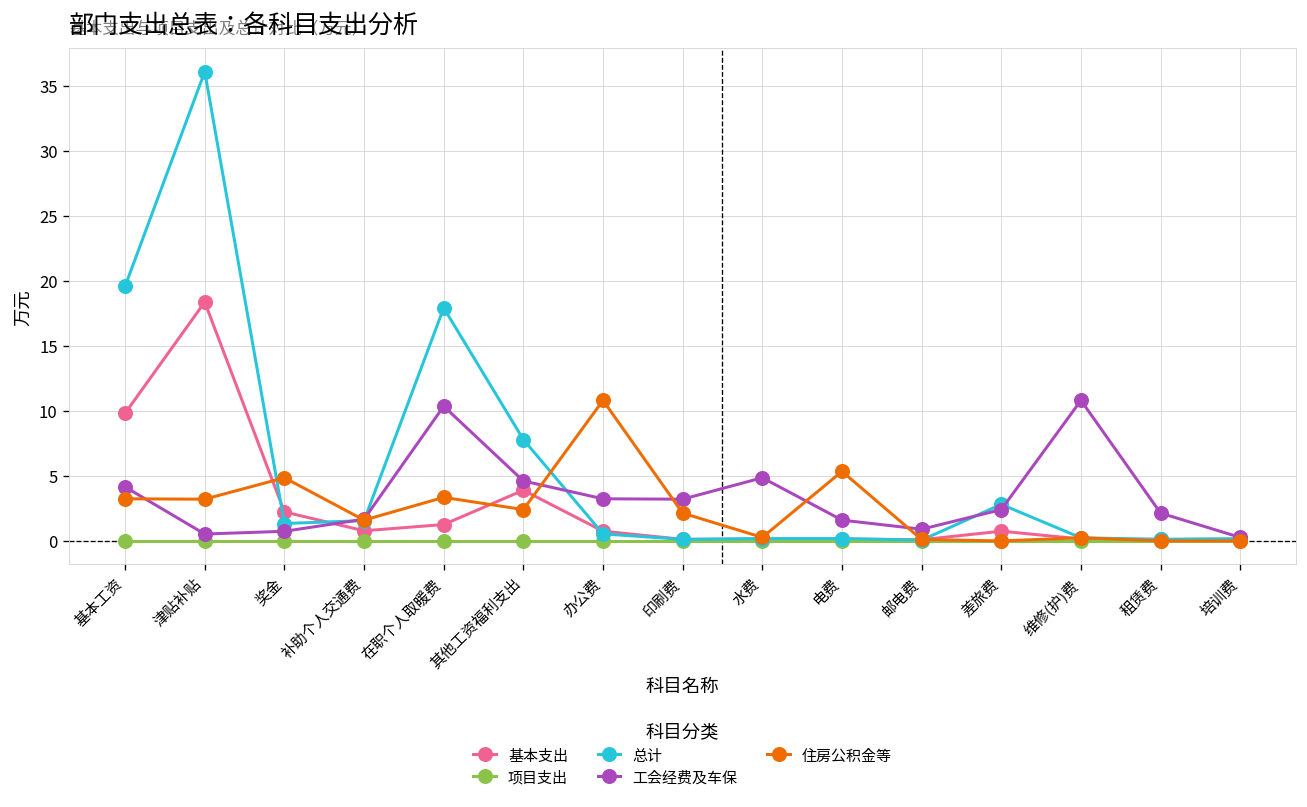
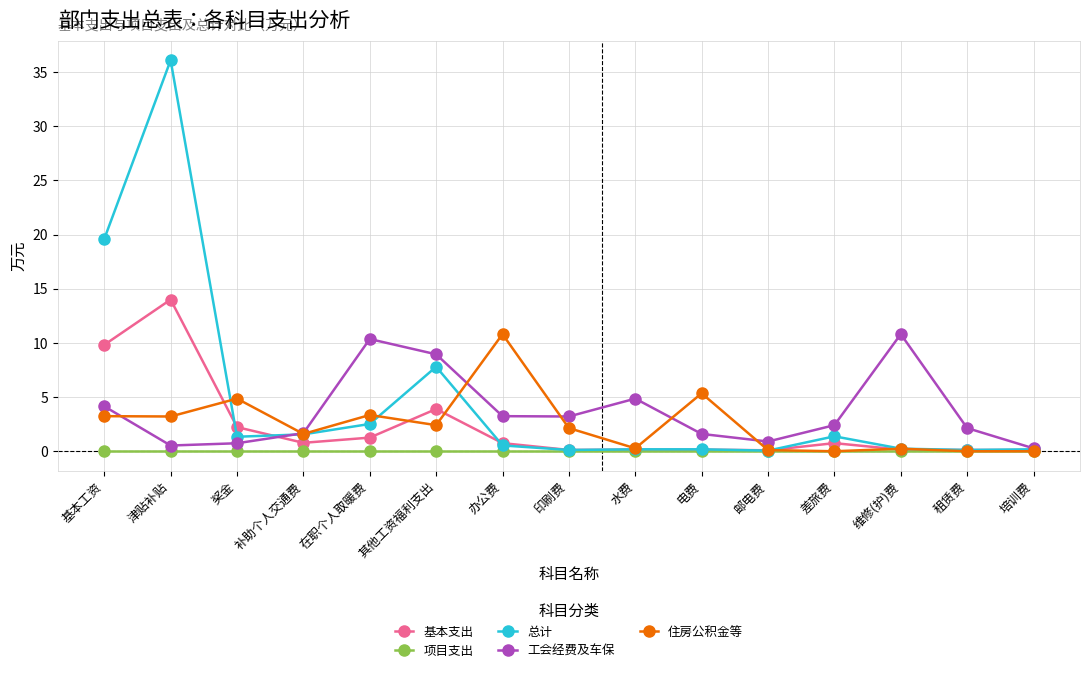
  {
    "基本支出": {
      "基本工资": 9.8,
-     "津贴补贴": 18.4,
+     "津贴补贴": 14.0,
      "奖金": 2.2,
      "补助个人交通费": 0.8,
      "在职个人取暖费": 1.3,
      "其他工资福利支出": 3.9,
      "差旅费": 0.8
    },
    "项目支出": {
      "基本工资": 0.0,
      "津贴补贴": 0.0,
      "奖金": 0.0,
      "补助个人交通费": 0.0,
      "在职个人取暖费": 0.0,
      "其他工资福利支出": 0.0,
      "办公费": 0.0
    },
    "总计": {
      "基本工资": 19.6,
      "津贴补贴": 36.1,
      "奖金": 1.3,
-     "在职个人取暖费": 17.9,
+     "在职个人取暖费": 2.5,
      "其他工资福利支出": 7.8,
-     "差旅费": 2.8
+     "差旅费": 1.4
    },
    "工会经费及车保": {
      "基本工资": 4.2,
      "津贴补贴": 0.5,
      "奖金": 0.7,
      "在职个人取暖费": 10.4,
-     "其他工资福利支出": 4.6,
+     "其他工资福利支出": 9.0,
      "办公费": 3.2,
      "印刷费": 3.2,
      "水费": 4.9,
      "电费": 1.6,
      "邮电费": 0.9,
      "差旅费": 2.4,
      "维修(护)费": 10.8,
      "租赁费": 2.1
    },
    "住房公积金等": {
      "基本工资": 3.2,
      "津贴补贴": 3.2,
      "奖金": 4.9,
      "在职个人取暖费": 3.4,
      "其他工资福利支出": 2.4,
      "办公费": 10.8,
      "印刷费": 2.1,
      "电费": 5.4
    }
  }
